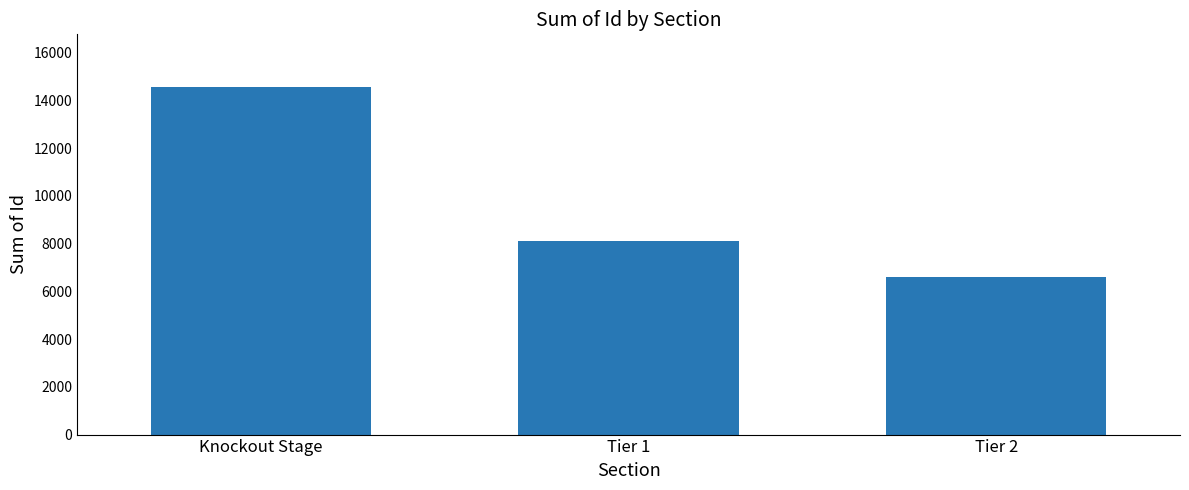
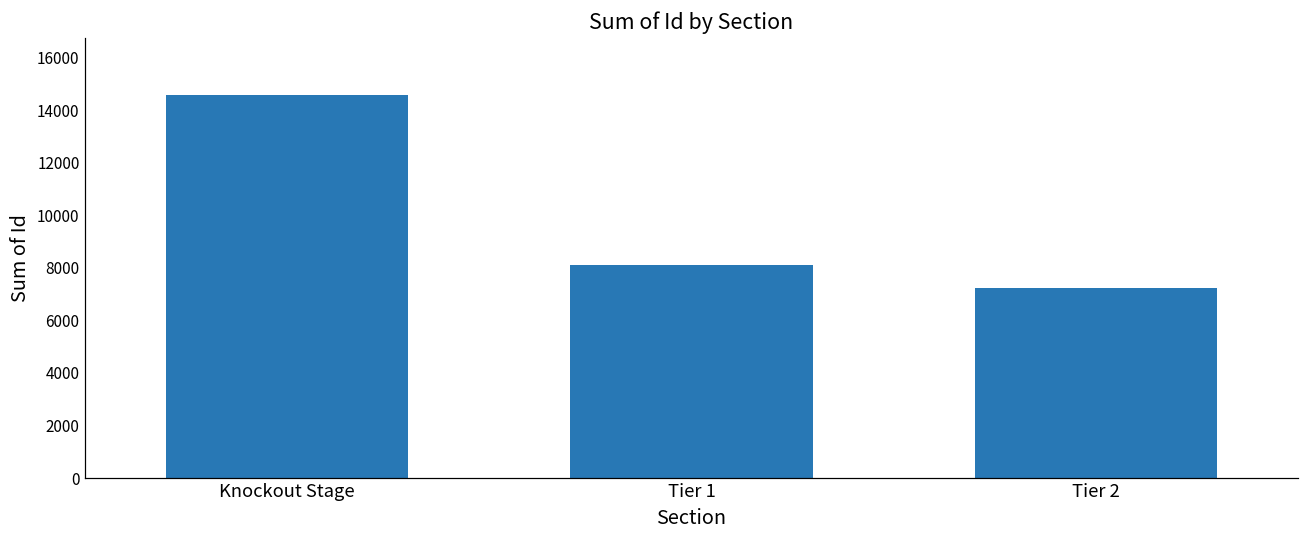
  {
    "Knockout Stage": 14600,
    "Tier 1": 8100,
-   "Tier 2": 6600
+   "Tier 2": 7200
  }
